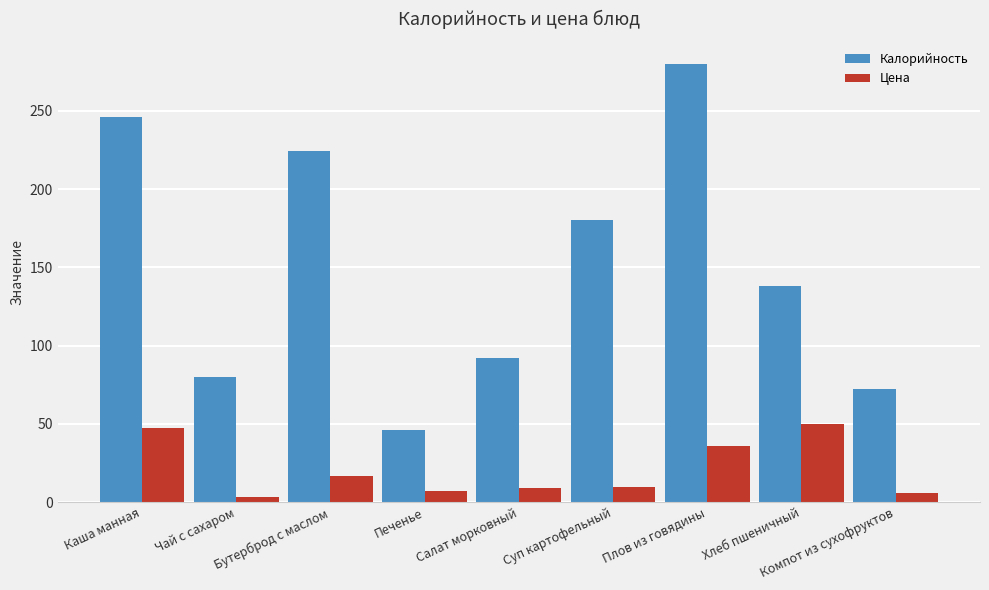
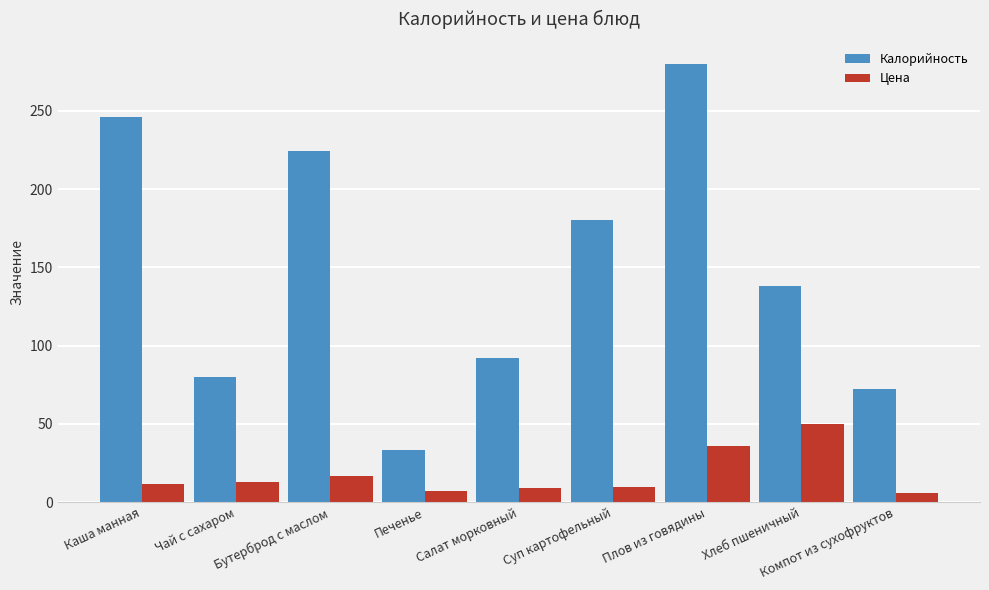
  {
    "Калорийность": {
      "Каша манная": 246,
      "Чай с сахаром": 80,
      "Бутерброд с маслом": 224,
-     "Печенье": 46,
+     "Печенье": 33,
      "Салат морковный": 92,
      "Суп картофельный": 180,
      "Плов из говядины": 280,
      "Хлеб пшеничный": 138,
      "Компот из сухофруктов": 72
    },
    "Цена": {
-     "Каша манная": 47,
-     "Чай с сахаром": 3,
+     "Каша манная": 11,
+     "Чай с сахаром": 13,
      "Бутерброд с маслом": 17,
      "Печенье": 7,
      "Салат морковный": 9,
      "Суп картофельный": 10,
      "Плов из говядины": 36,
      "Хлеб пшеничный": 50,
      "Компот из сухофруктов": 6
    }
  }
